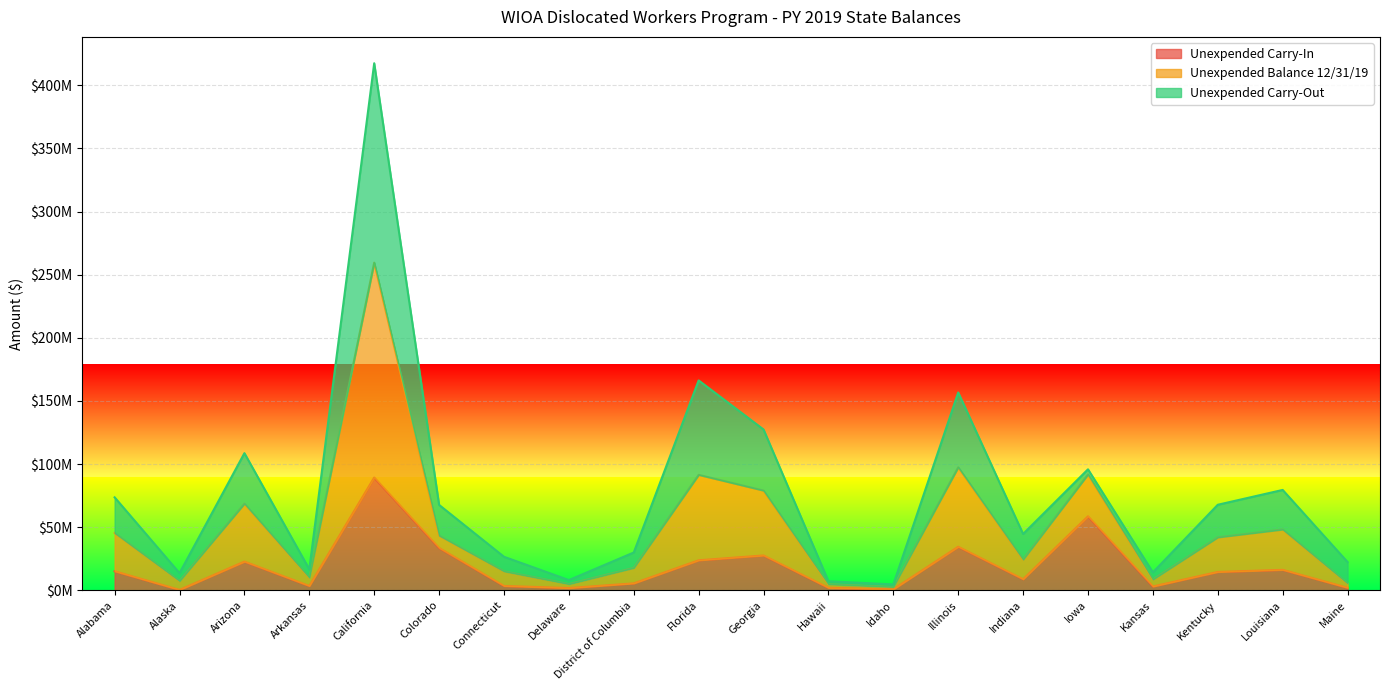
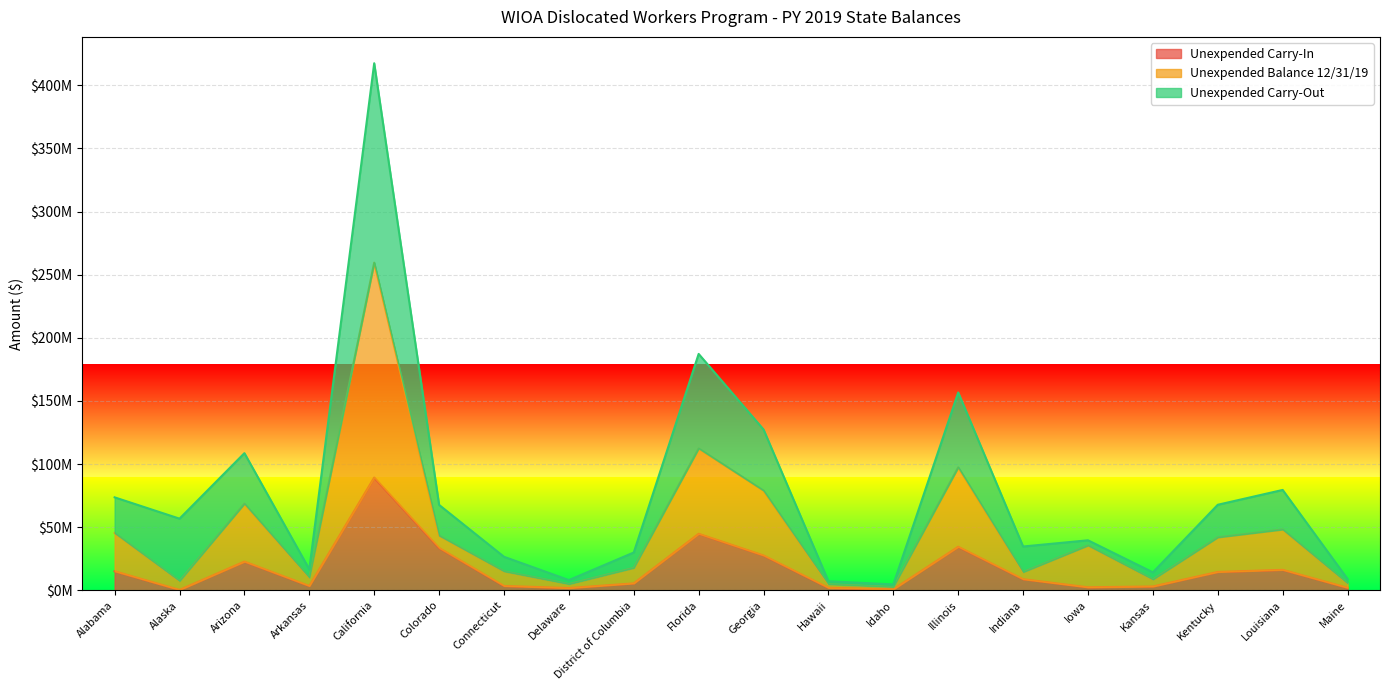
  {
    "Unexpended Carry-In": {
      "Alabama": "$15000000",
      "Alaska": "$0",
      "Arizona": "$23000000",
      "Arkansas": "$3000000",
      "California": "$89000000",
      "Colorado": "$34000000",
      "Connecticut": "$3000000",
      "Delaware": "$2000000",
      "District of Columbia": "$5000000",
-     "Florida": "$24000000",
+     "Florida": "$45000000",
      "Georgia": "$28000000",
      "Hawaii": "$2000000",
      "Illinois": "$34000000",
      "Indiana": "$9000000",
-     "Iowa": "$59000000",
+     "Iowa": "$2000000",
      "Kansas": "$3000000",
      "Kentucky": "$15000000",
      "Louisiana": "$16000000",
      "Maine": "$2000000"
    },
    "Unexpended Balance 12/31/19": {
      "Alabama": "$30000000",
      "Alaska": "$7000000",
      "Arizona": "$46000000",
      "Arkansas": "$7000000",
      "California": "$170000000",
      "Colorado": "$10000000",
      "Connecticut": "$12000000",
      "Delaware": "$3000000",
      "District of Columbia": "$12000000",
      "Florida": "$68000000",
      "Georgia": "$51000000",
      "Hawaii": "$3000000",
      "Illinois": "$63000000",
-     "Indiana": "$16000000",
+     "Indiana": "$6000000",
      "Iowa": "$33000000",
      "Kansas": "$6000000",
      "Kentucky": "$27000000",
      "Louisiana": "$32000000",
      "Maine": "$3000000"
    },
    "Unexpended Carry-Out": {
      "Alabama": "$28000000",
-     "Alaska": "$6000000",
+     "Alaska": "$49000000",
      "Arizona": "$40000000",
      "Arkansas": "$7000000",
      "California": "$158000000",
      "Colorado": "$24000000",
      "Connecticut": "$12000000",
      "Delaware": "$3000000",
      "District of Columbia": "$12000000",
      "Florida": "$75000000",
      "Georgia": "$48000000",
      "Hawaii": "$2000000",
      "Illinois": "$59000000",
      "Indiana": "$20000000",
      "Iowa": "$4000000",
      "Kansas": "$6000000",
      "Kentucky": "$26000000",
      "Louisiana": "$31000000",
-     "Maine": "$17000000"
+     "Maine": "$3000000"
    }
  }
